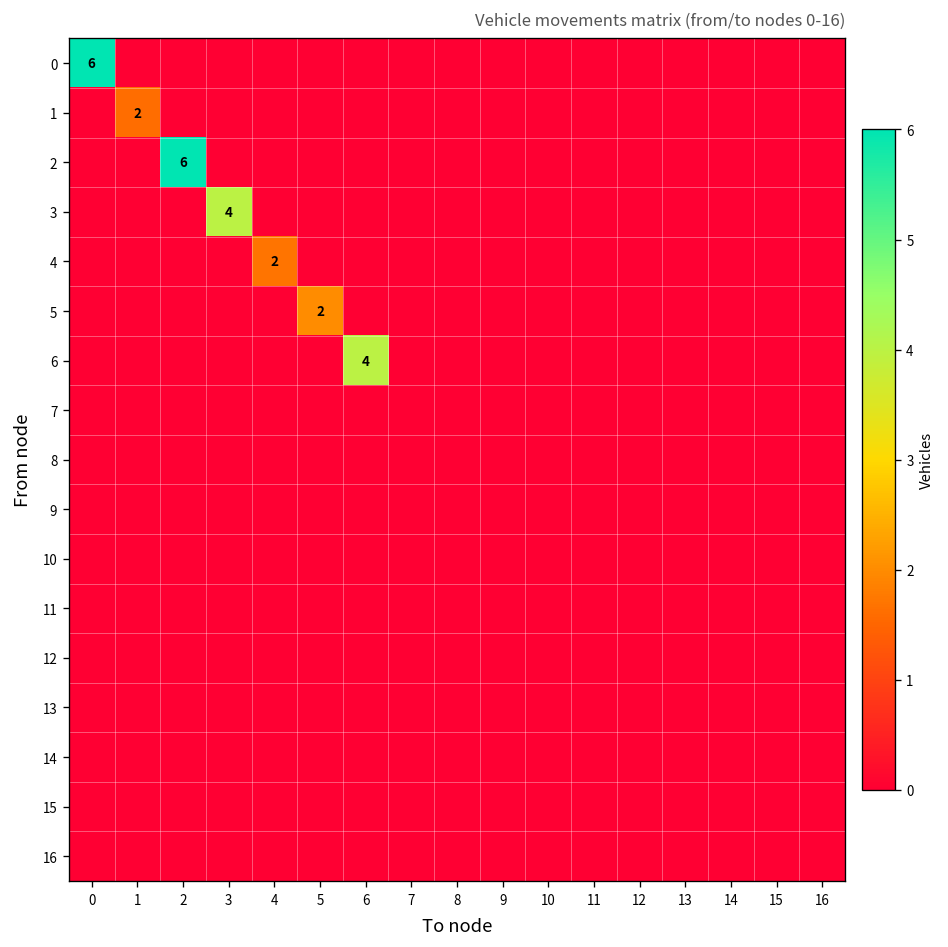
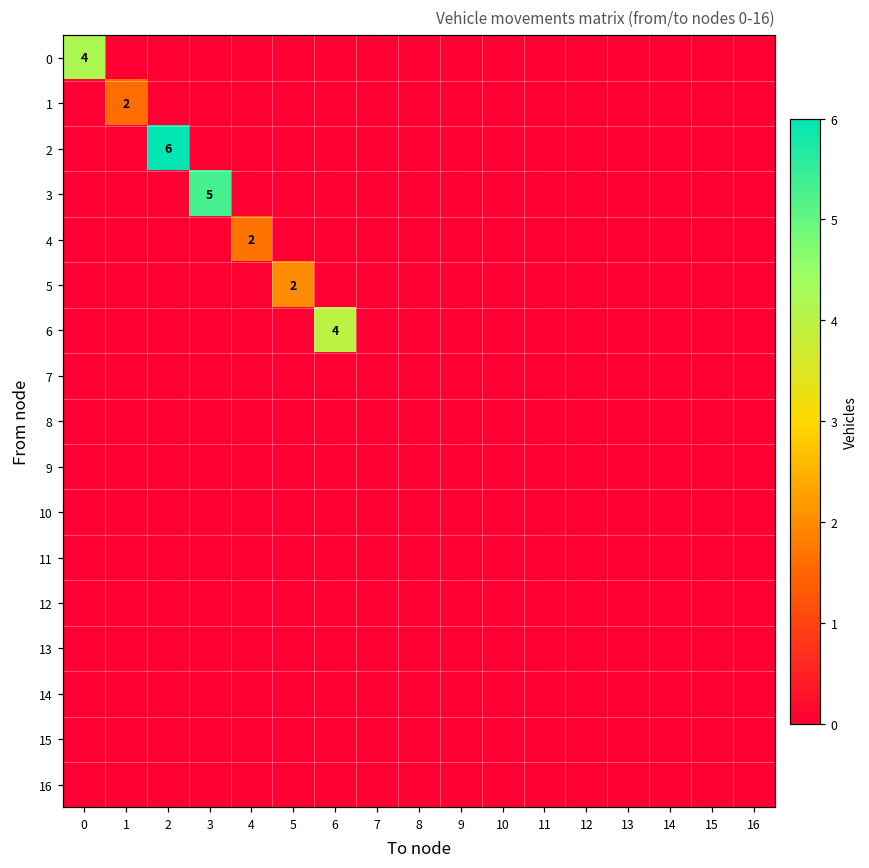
  {
    "0": {
-     "0": 6
+     "0": 4
    },
    "1": {
      "1": 2
    },
    "2": {
      "2": 6
    },
    "3": {
-     "3": 4
+     "3": 5
    },
    "4": {
      "4": 2
    },
    "5": {
      "5": 2
    },
    "6": {
      "6": 4
    }
  }
